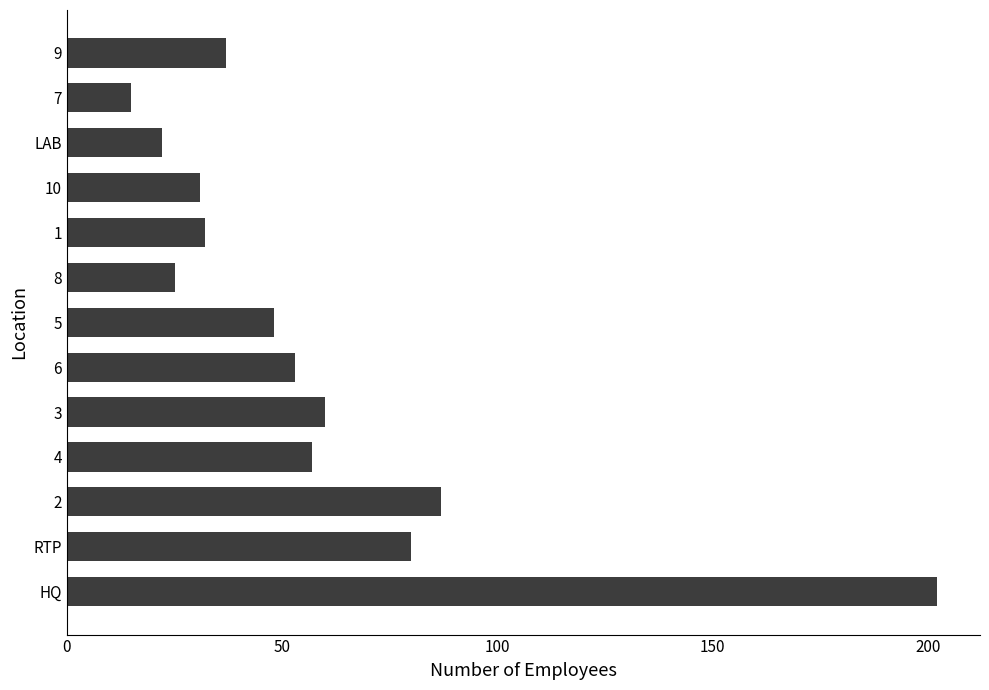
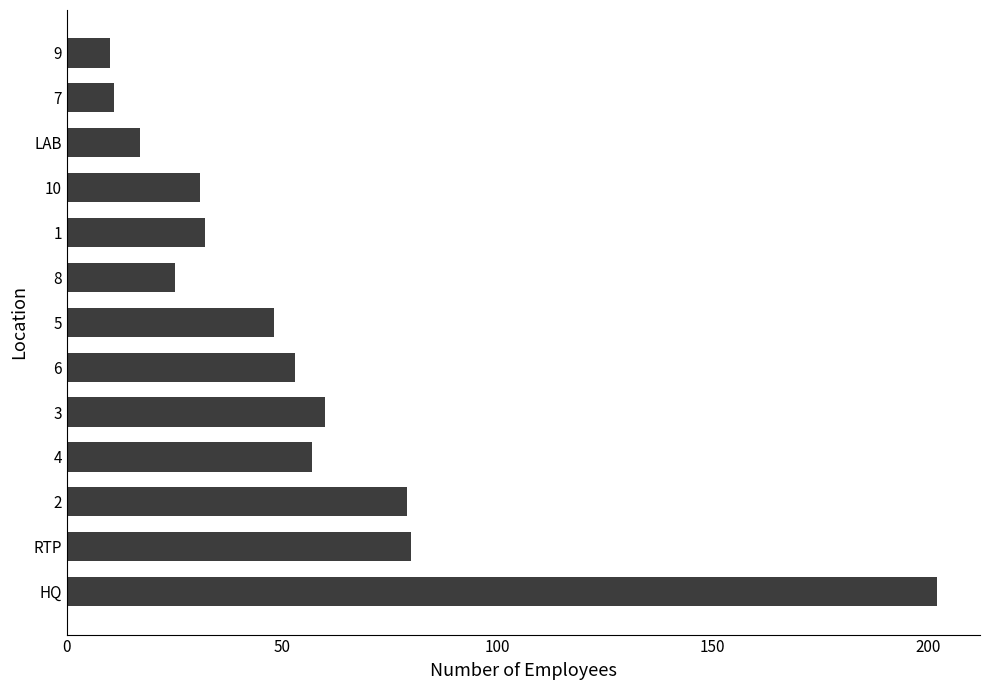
  {
-   "9": 37,
-   "7": 15,
-   "LAB": 22,
+   "9": 10,
+   "7": 11,
+   "LAB": 17,
    "10": 31,
    "1": 32,
    "8": 25,
    "5": 48,
    "6": 53,
    "3": 60,
    "4": 57,
-   "2": 87,
+   "2": 79,
    "RTP": 80,
    "HQ": 202
  }
